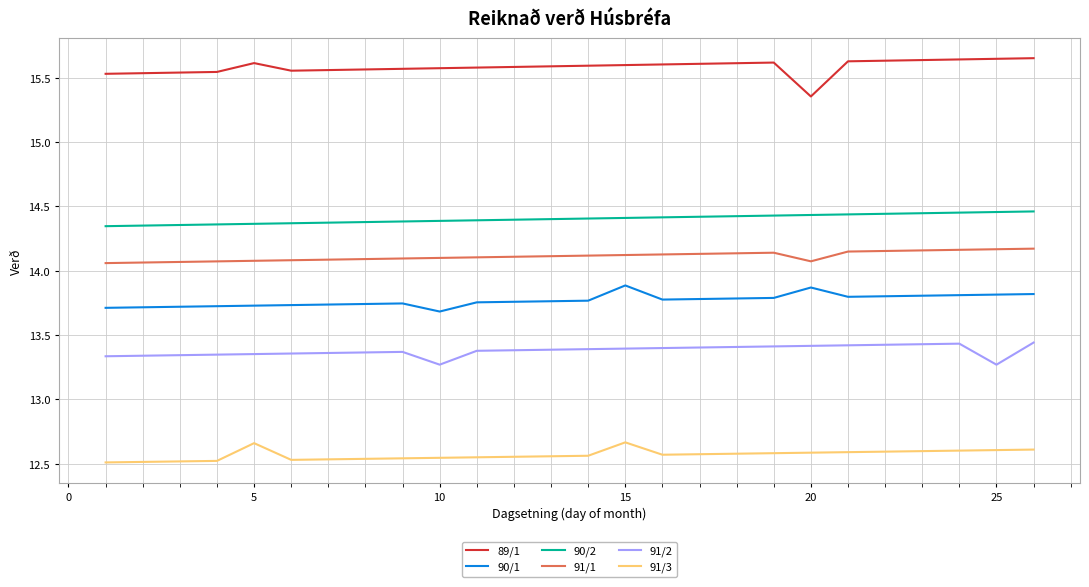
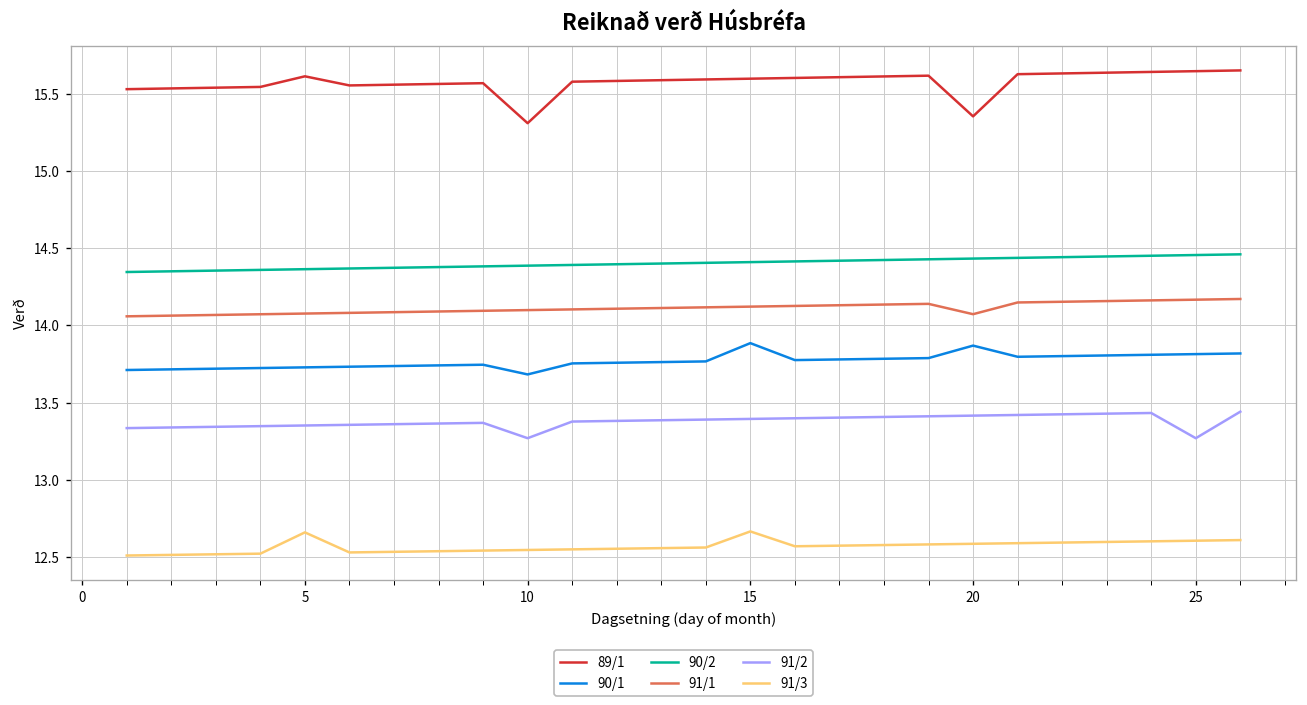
  {
    "89/1": {
      "5": 15.61,
-     "10": 15.57,
+     "10": 15.31,
      "15": 15.60,
      "20": 15.35,
      "25": 15.65
    },
    "90/1": {
      "5": 13.73,
      "10": 13.68,
      "15": 13.88,
      "20": 13.87,
      "25": 13.81
    },
    "90/2": {
      "5": 14.36,
      "10": 14.39,
      "15": 14.41,
      "20": 14.43,
      "25": 14.46
    },
    "91/1": {
      "5": 14.08,
      "10": 14.10,
      "15": 14.12,
      "20": 14.07,
      "25": 14.17
    },
    "91/2": {
      "5": 13.35,
      "10": 13.27,
      "15": 13.39,
      "20": 13.42,
      "25": 13.27
    },
    "91/3": {
      "5": 12.66,
      "10": 12.55,
      "15": 12.67,
      "20": 12.59,
      "25": 12.61
    }
  }
